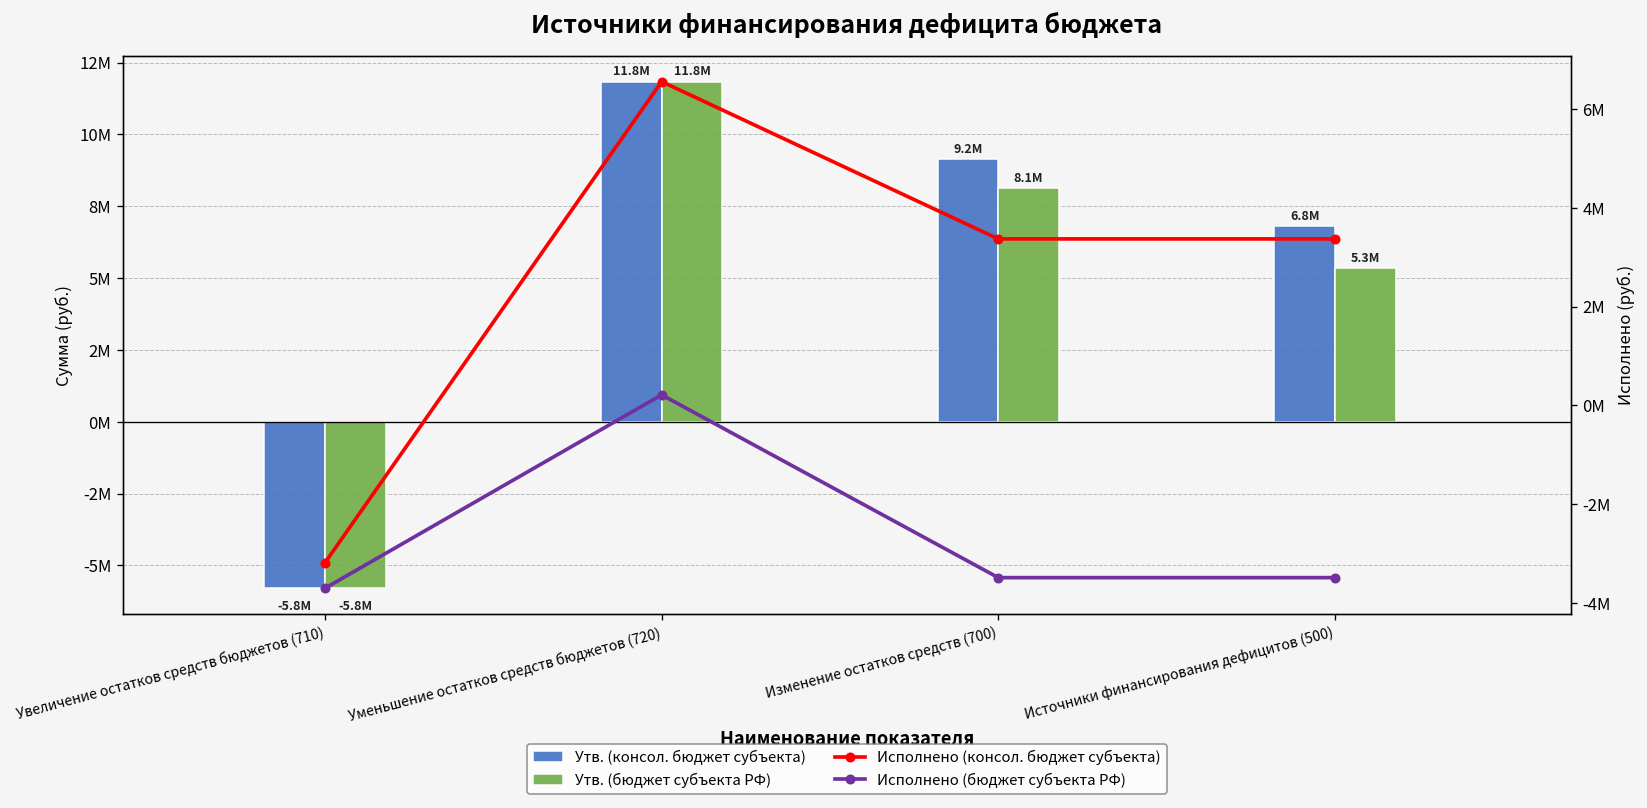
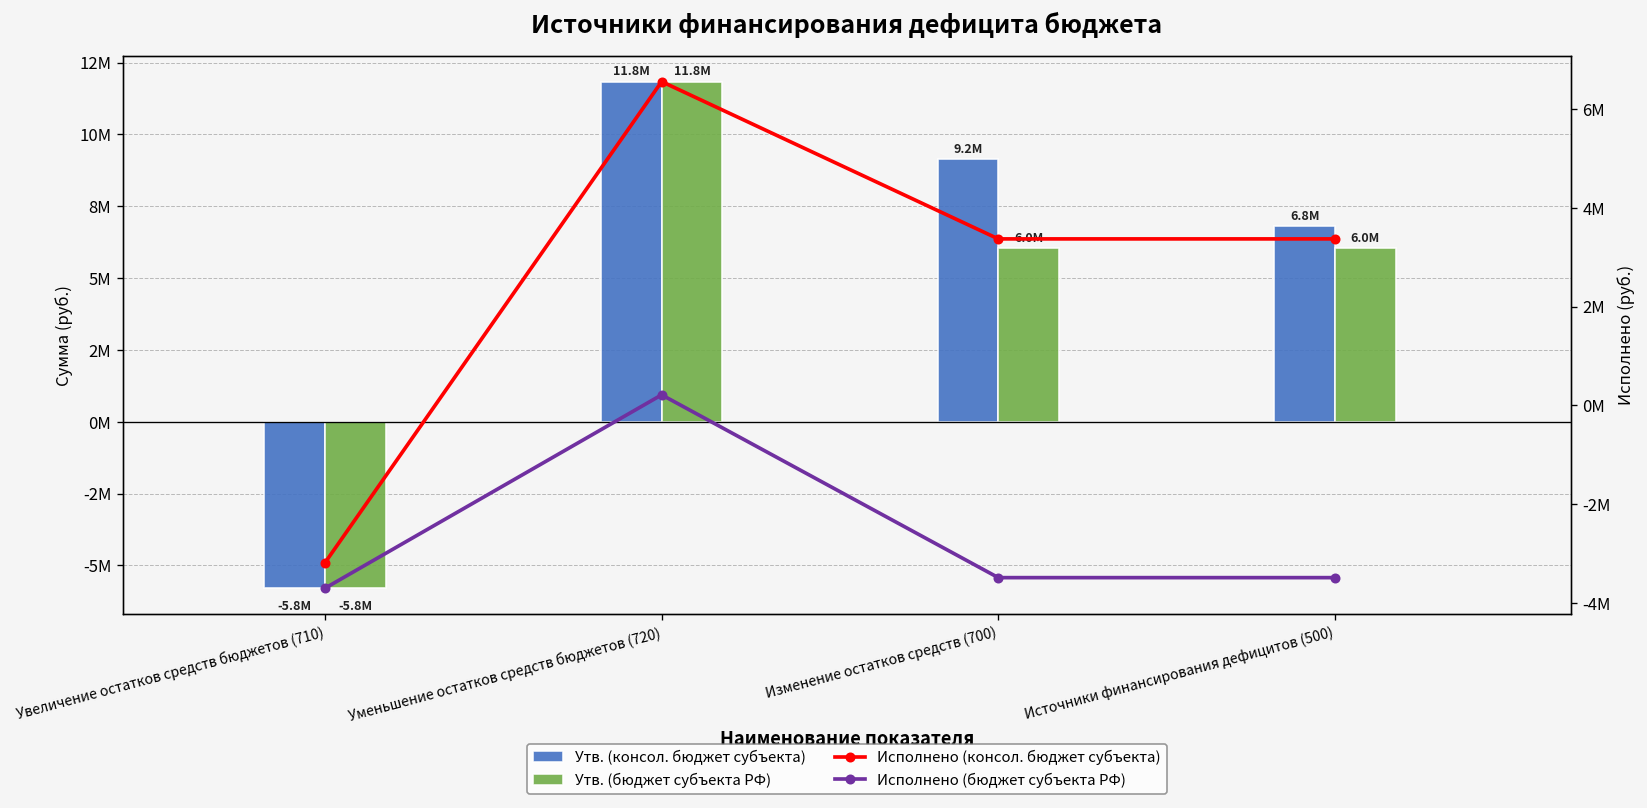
  {
    "Утв. (консол. бюджет субъекта)": {
      "Увеличение остатков средств бюджетов (710)": "-5.8M",
      "Уменьшение остатков средств бюджетов (720)": "11.8M",
      "Изменение остатков средств (700)": "9.2M",
      "Источники финансирования дефицитов (500)": "6.8M"
    },
    "Утв. (бюджет субъекта РФ)": {
      "Увеличение остатков средств бюджетов (710)": "-5.8M",
      "Уменьшение остатков средств бюджетов (720)": "11.8M",
-     "Изменение остатков средств (700)": "8.1M",
-     "Источники финансирования дефицитов (500)": "5.3M"
+     "Изменение остатков средств (700)": "6.0M",
+     "Источники финансирования дефицитов (500)": "6.0M"
    }
  }
